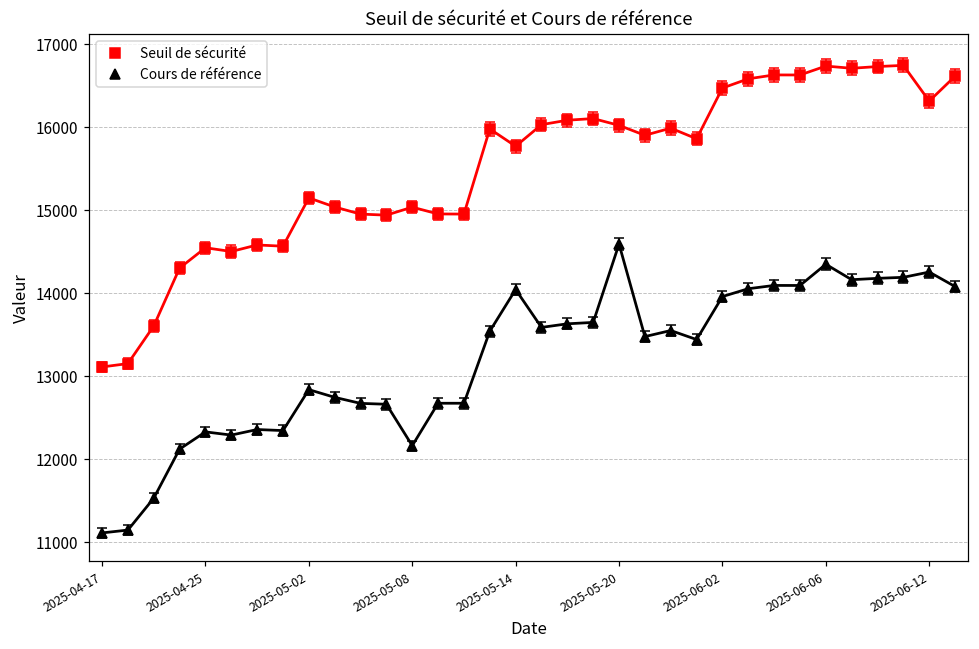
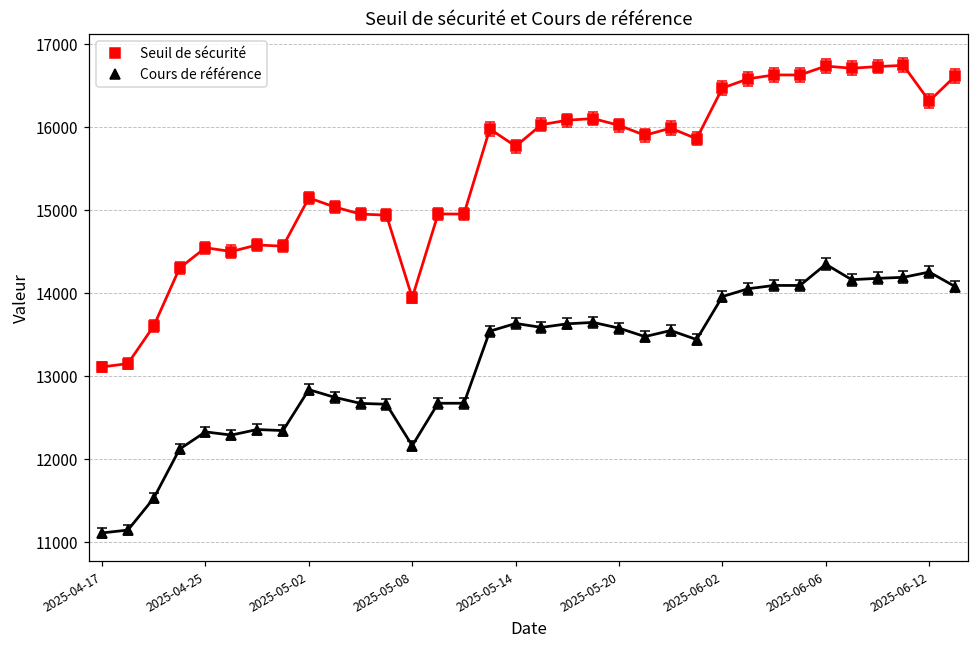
  {
    "Seuil de sécurité": {
      "2025-04-17": 13100,
      "2025-04-25": 14500,
      "2025-05-02": 15100,
-     "2025-05-08": 15000,
+     "2025-05-08": 13900,
      "2025-05-14": 15800,
      "2025-05-20": 16000,
      "2025-06-02": 16500,
      "2025-06-06": 16700,
      "2025-06-12": 16300
    },
    "Cours de référence": {
      "2025-04-17": 11100,
      "2025-04-25": 12300,
      "2025-05-02": 12800,
      "2025-05-08": 12200,
-     "2025-05-14": 14000,
-     "2025-05-20": 14600,
+     "2025-05-14": 13600,
+     "2025-05-20": 13600,
      "2025-06-02": 14000,
      "2025-06-06": 14300,
      "2025-06-12": 14300
    }
  }
